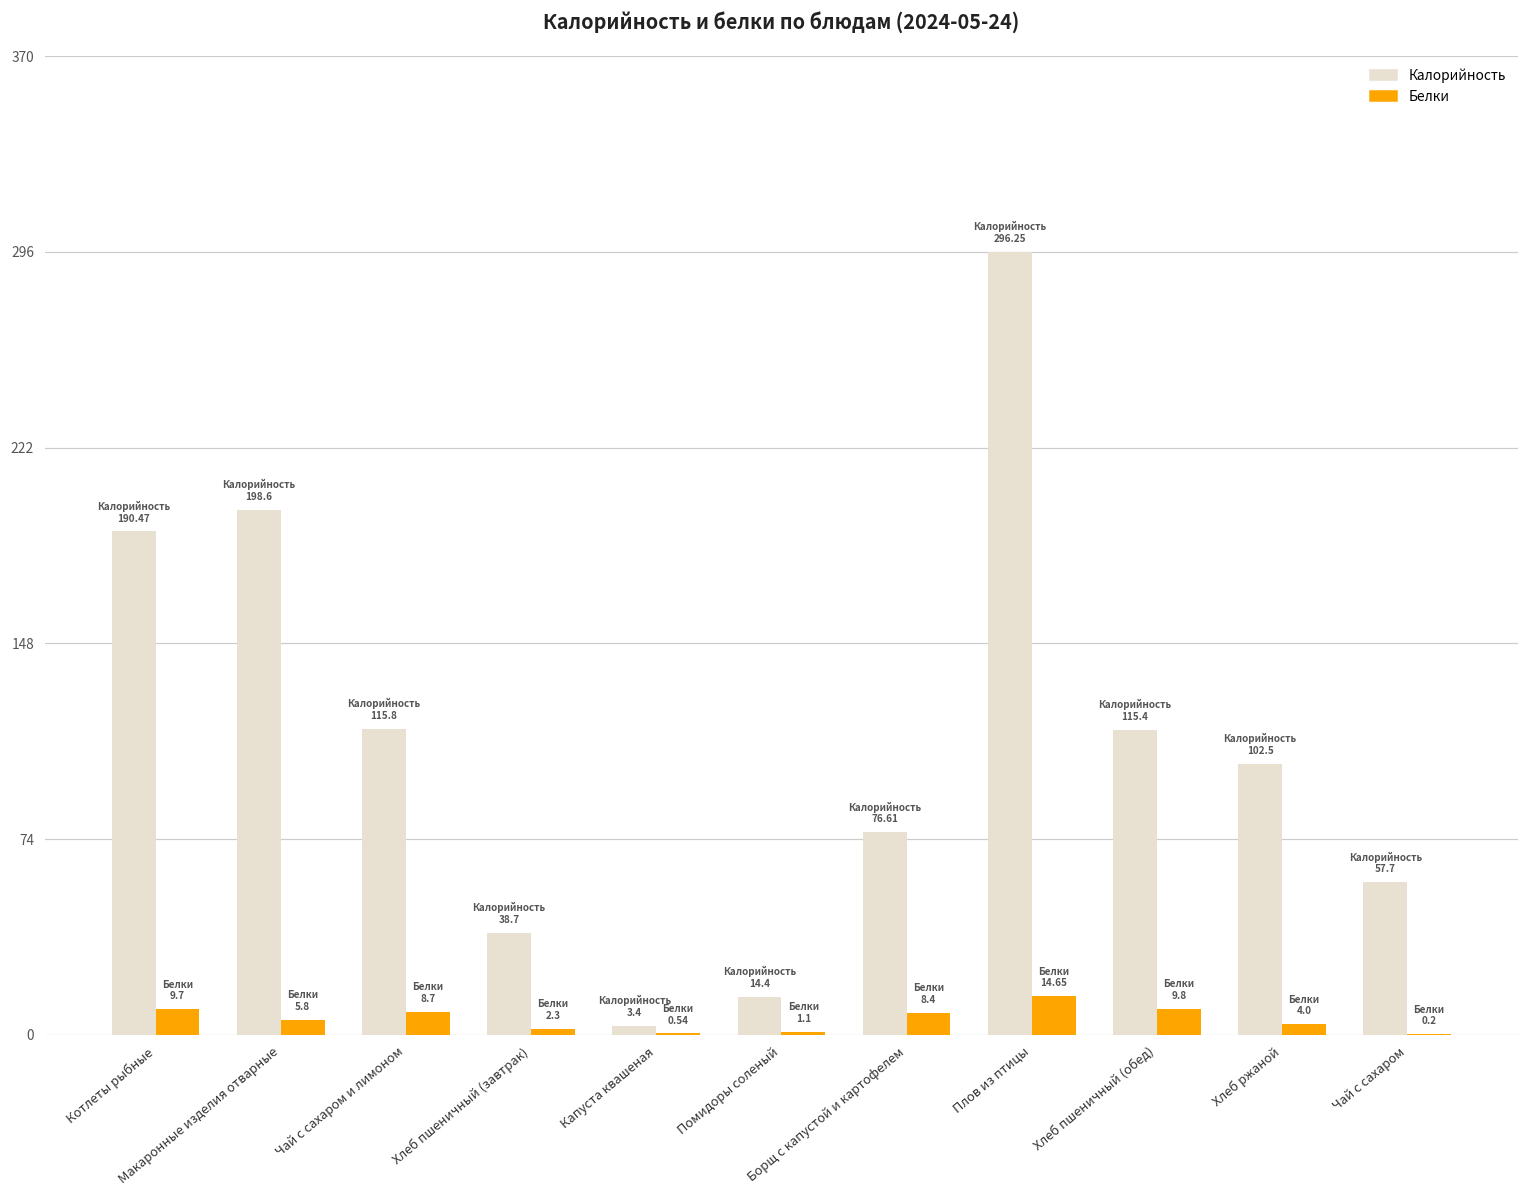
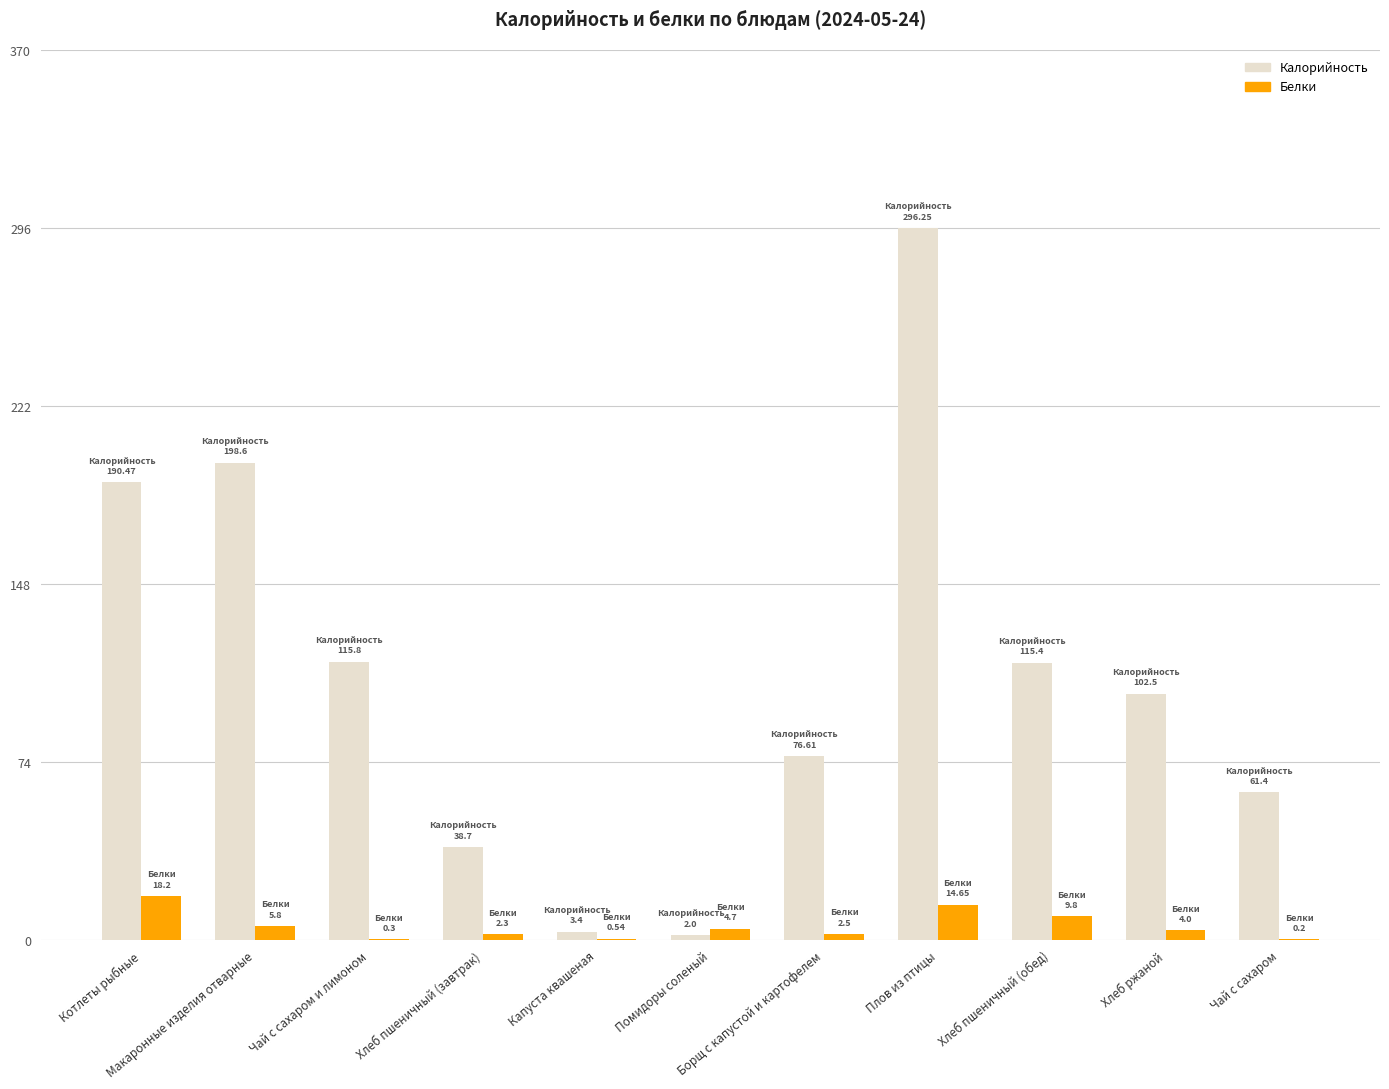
  {
    "Калорийность": {
      "Котлеты рыбные": 190.47,
      "Макаронные изделия отварные": 198.6,
      "Чай с сахаром и лимоном": 115.8,
      "Хлеб пшеничный (завтрак)": 38.7,
      "Капуста квашеная": 3.4,
-     "Помидоры соленый": 14.4,
+     "Помидоры соленый": 2.0,
      "Борщ с капустой и картофелем": 76.61,
      "Плов из птицы": 296.25,
      "Хлеб пшеничный (обед)": 115.4,
      "Хлеб ржаной": 102.5,
-     "Чай с сахаром": 57.7
+     "Чай с сахаром": 61.4
    },
    "Белки": {
-     "Котлеты рыбные": 9.7,
+     "Котлеты рыбные": 18.2,
      "Макаронные изделия отварные": 5.8,
-     "Чай с сахаром и лимоном": 8.7,
+     "Чай с сахаром и лимоном": 0.3,
      "Хлеб пшеничный (завтрак)": 2.3,
-     "Помидоры соленый": 1.1,
-     "Борщ с капустой и картофелем": 8.4,
+     "Помидоры соленый": 4.7,
+     "Борщ с капустой и картофелем": 2.5,
      "Плов из птицы": 14.65,
      "Хлеб пшеничный (обед)": 9.8,
      "Хлеб ржаной": 4.0,
      "Чай с сахаром": 0.2
    }
  }
